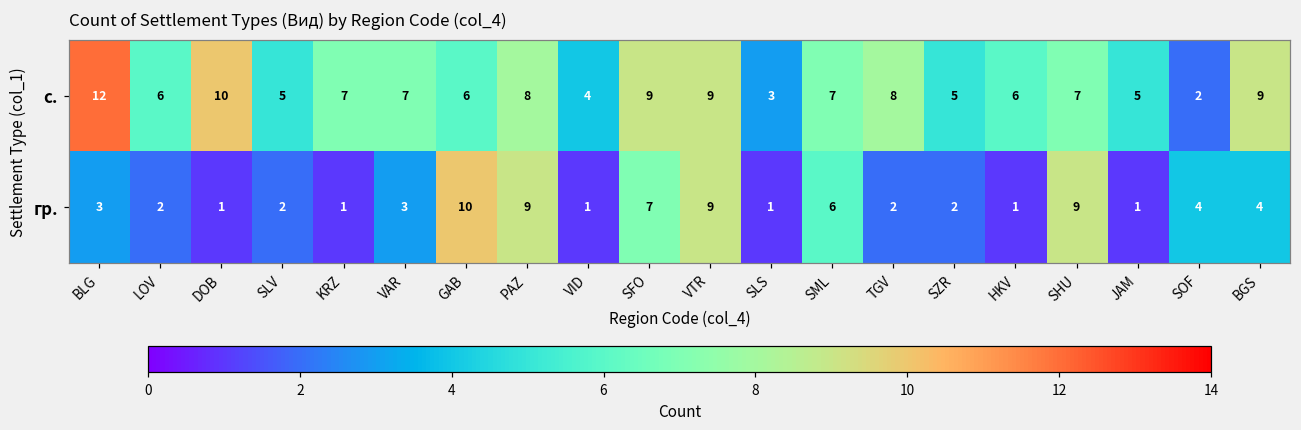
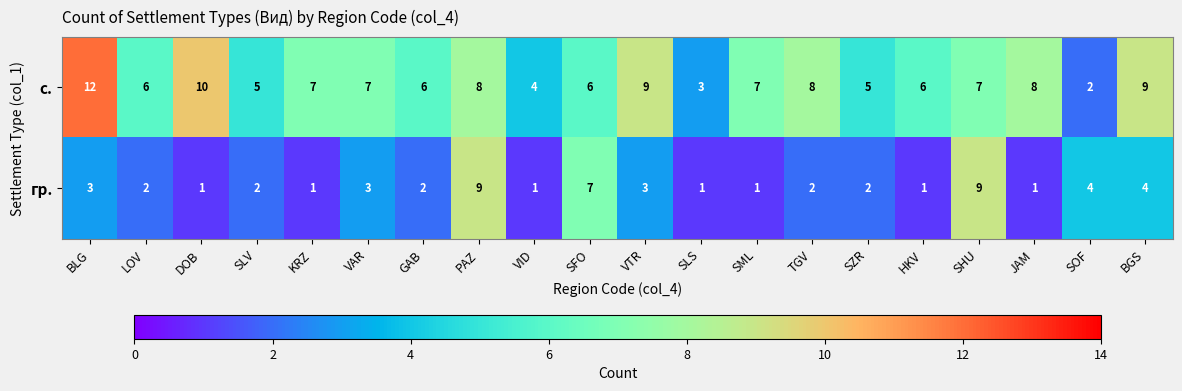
  {
    "с.": {
      "BLG": 12,
      "LOV": 6,
      "DOB": 10,
      "SLV": 5,
      "KRZ": 7,
      "VAR": 7,
      "GAB": 6,
      "PAZ": 8,
      "VID": 4,
-     "SFO": 9,
+     "SFO": 6,
      "VTR": 9,
      "SLS": 3,
      "SML": 7,
      "TGV": 8,
      "SZR": 5,
      "HKV": 6,
      "SHU": 7,
-     "JAM": 5,
+     "JAM": 8,
      "SOF": 2,
      "BGS": 9
    },
    "гр.": {
      "BLG": 3,
      "LOV": 2,
      "DOB": 1,
      "SLV": 2,
      "KRZ": 1,
      "VAR": 3,
-     "GAB": 10,
+     "GAB": 2,
      "PAZ": 9,
      "VID": 1,
      "SFO": 7,
-     "VTR": 9,
+     "VTR": 3,
      "SLS": 1,
-     "SML": 6,
+     "SML": 1,
      "TGV": 2,
      "SZR": 2,
      "HKV": 1,
      "SHU": 9,
      "JAM": 1,
      "SOF": 4,
      "BGS": 4
    }
  }
